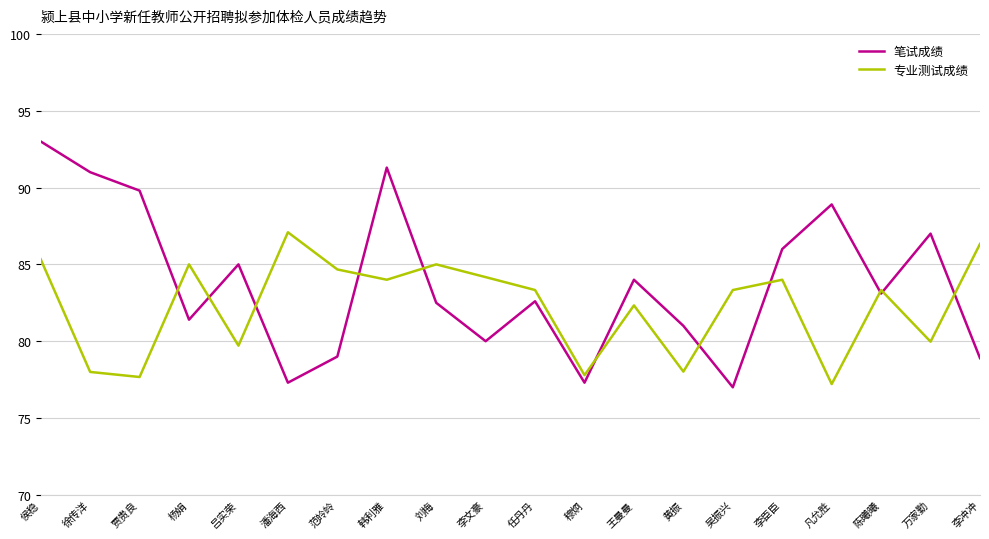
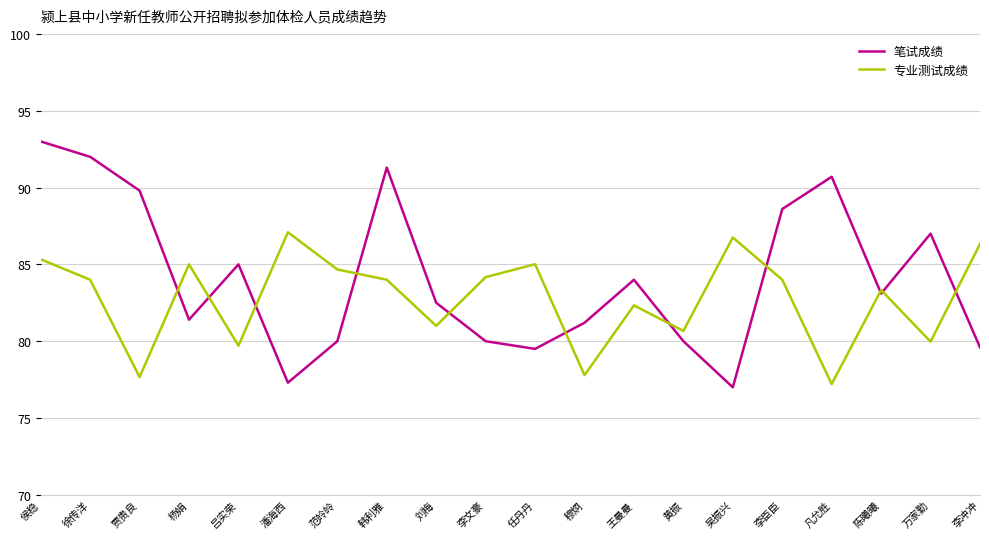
  {
    "笔试成绩": {
      "侯稳": 93.0,
-     "徐传洋": 91,
+     "徐传洋": 92,
      "贾贵良": 89.8,
      "杨娟": 81.4,
      "吕实荣": 85.0,
      "潘海西": 77.3,
-     "范皊皊": 79,
+     "范皊皊": 80,
      "韩利雅": 91.3,
      "刘梅": 82.5,
      "李文豪": 80.0,
-     "任丹丹": 82.6,
-     "穆炯": 77.3,
+     "任丹丹": 79.5,
+     "穆炯": 81.2,
      "王曼曼": 84.0,
-     "黄振": 81,
+     "黄振": 80,
      "吴振兴": 77.0,
-     "李臣臣": 86.0,
-     "凡允胜": 88.9,
+     "李臣臣": 88.6,
+     "凡允胜": 90.7,
      "陈曦曦": 83.1,
      "万家勤": 87.0,
-     "李冲冲": 78.9
+     "李冲冲": 79.6
    },
    "专业测试成绩": {
      "侯稳": 85.3,
-     "徐传洋": 78,
+     "徐传洋": 84,
      "贾贵良": 77.7,
      "杨娟": 85.0,
      "吕实荣": 79.7,
      "潘海西": 87.1,
      "范皊皊": 84.7,
      "韩利雅": 84.0,
-     "刘梅": 85,
+     "刘梅": 81,
      "李文豪": 84.2,
-     "任丹丹": 83.3,
+     "任丹丹": 85.0,
      "穆炯": 77.8,
      "王曼曼": 82.3,
-     "黄振": 78.0,
-     "吴振兴": 83.3,
+     "黄振": 80.7,
+     "吴振兴": 86.8,
      "李臣臣": 84.0,
      "凡允胜": 77.2,
      "陈曦曦": 83.3,
      "万家勤": 80.0,
      "李冲冲": 86.3
    }
  }
